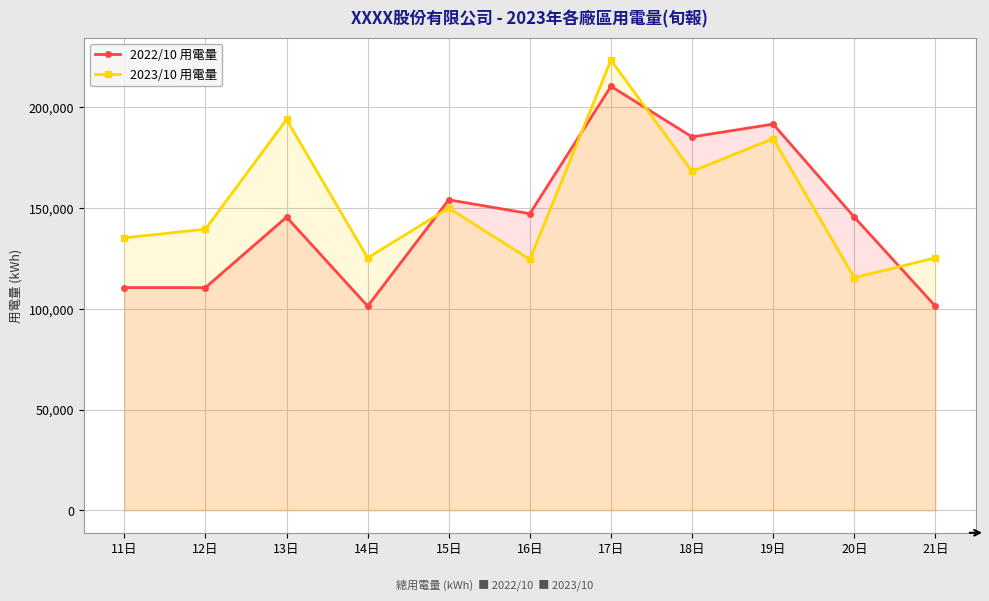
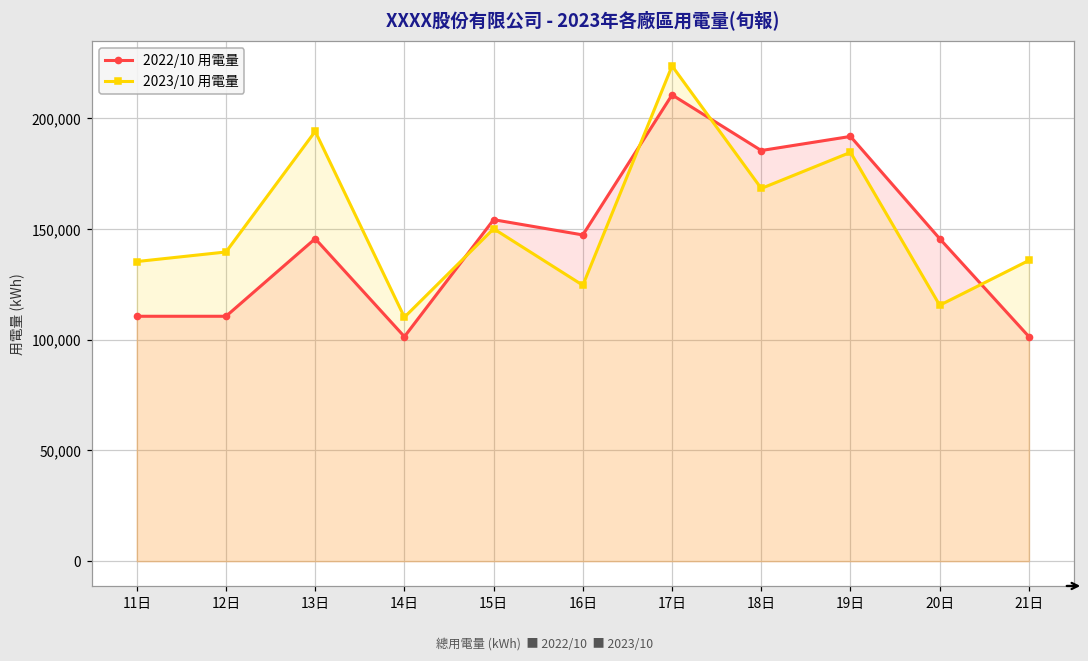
  {
    "2022/10 用電量": {
      "11日": "111,000",
      "12日": "111,000",
      "13日": "146,000",
      "14日": "101,000",
      "15日": "154,000",
      "16日": "147,000",
      "17日": "210,000",
      "18日": "185,000",
      "19日": "192,000",
      "20日": "146,000",
      "21日": "101,000"
    },
    "2023/10 用電量": {
      "11日": "135,000",
      "12日": "140,000",
      "13日": "194,000",
-     "14日": "125,000",
+     "14日": "110,000",
      "15日": "150,000",
      "16日": "125,000",
      "17日": "224,000",
      "18日": "168,000",
      "19日": "185,000",
      "20日": "116,000",
-     "21日": "125,000"
+     "21日": "136,000"
    }
  }
